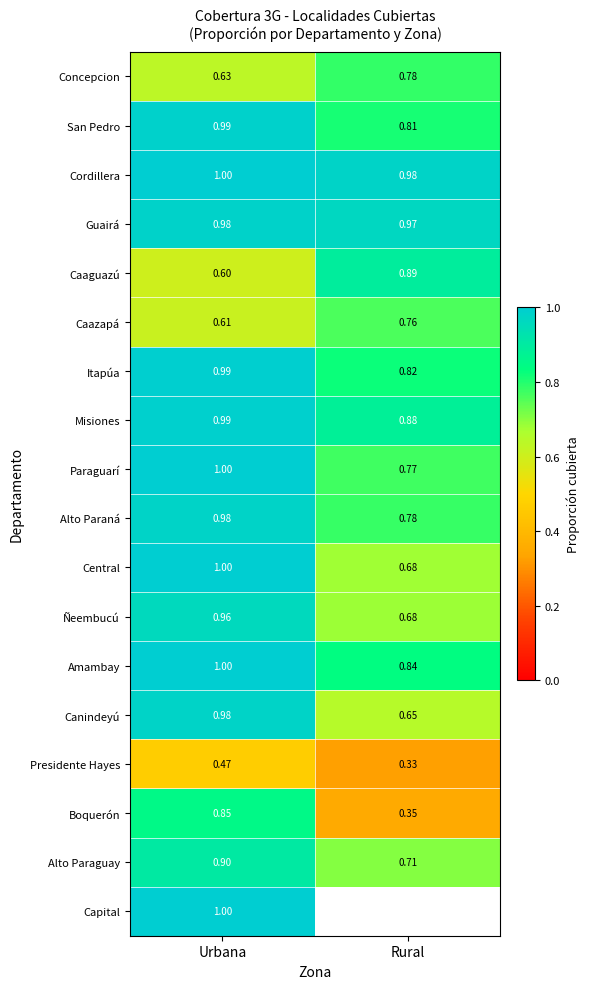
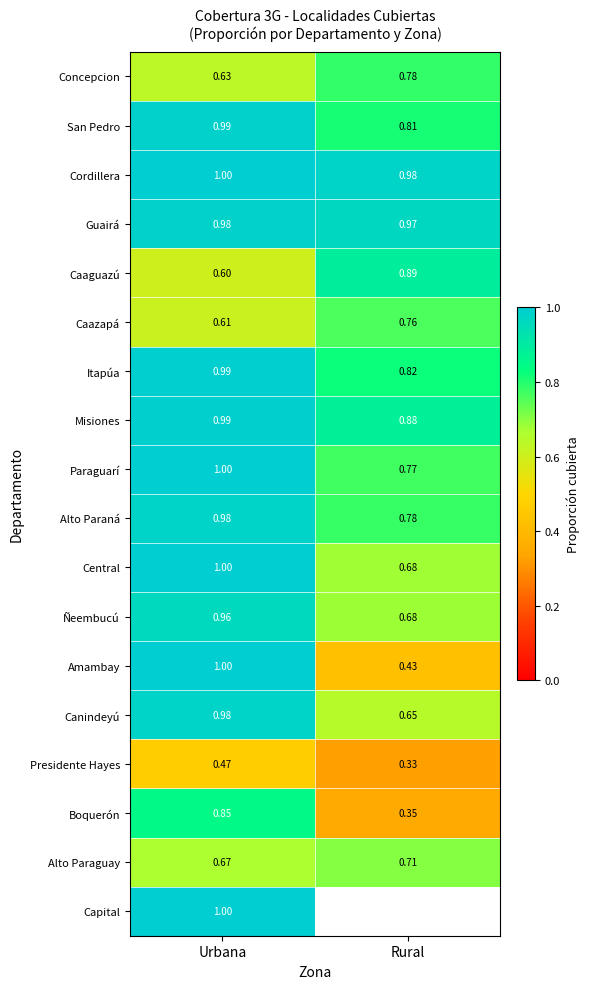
  {
    "Concepcion": {
      "Urbana": 0.63,
      "Rural": 0.78
    },
    "San Pedro": {
      "Urbana": 0.99,
      "Rural": 0.81
    },
    "Cordillera": {
      "Urbana": 1.00,
      "Rural": 0.98
    },
    "Guairá": {
      "Urbana": 0.98,
      "Rural": 0.97
    },
    "Caaguazú": {
      "Urbana": 0.60,
      "Rural": 0.89
    },
    "Caazapá": {
      "Urbana": 0.61,
      "Rural": 0.76
    },
    "Itapúa": {
      "Urbana": 0.99,
      "Rural": 0.82
    },
    "Misiones": {
      "Urbana": 0.99,
      "Rural": 0.88
    },
    "Paraguarí": {
      "Urbana": 1.00,
      "Rural": 0.77
    },
    "Alto Paraná": {
      "Urbana": 0.98,
      "Rural": 0.78
    },
    "Central": {
      "Urbana": 1.00,
      "Rural": 0.68
    },
    "Ñeembucú": {
      "Urbana": 0.96,
      "Rural": 0.68
    },
    "Amambay": {
      "Urbana": 1.00,
-     "Rural": 0.84
+     "Rural": 0.43
    },
    "Canindeyú": {
      "Urbana": 0.98,
      "Rural": 0.65
    },
    "Presidente Hayes": {
      "Urbana": 0.47,
      "Rural": 0.33
    },
    "Boquerón": {
      "Urbana": 0.85,
      "Rural": 0.35
    },
    "Alto Paraguay": {
-     "Urbana": 0.90,
+     "Urbana": 0.67,
      "Rural": 0.71
    },
    "Capital": {
      "Urbana": 1.00
    }
  }
